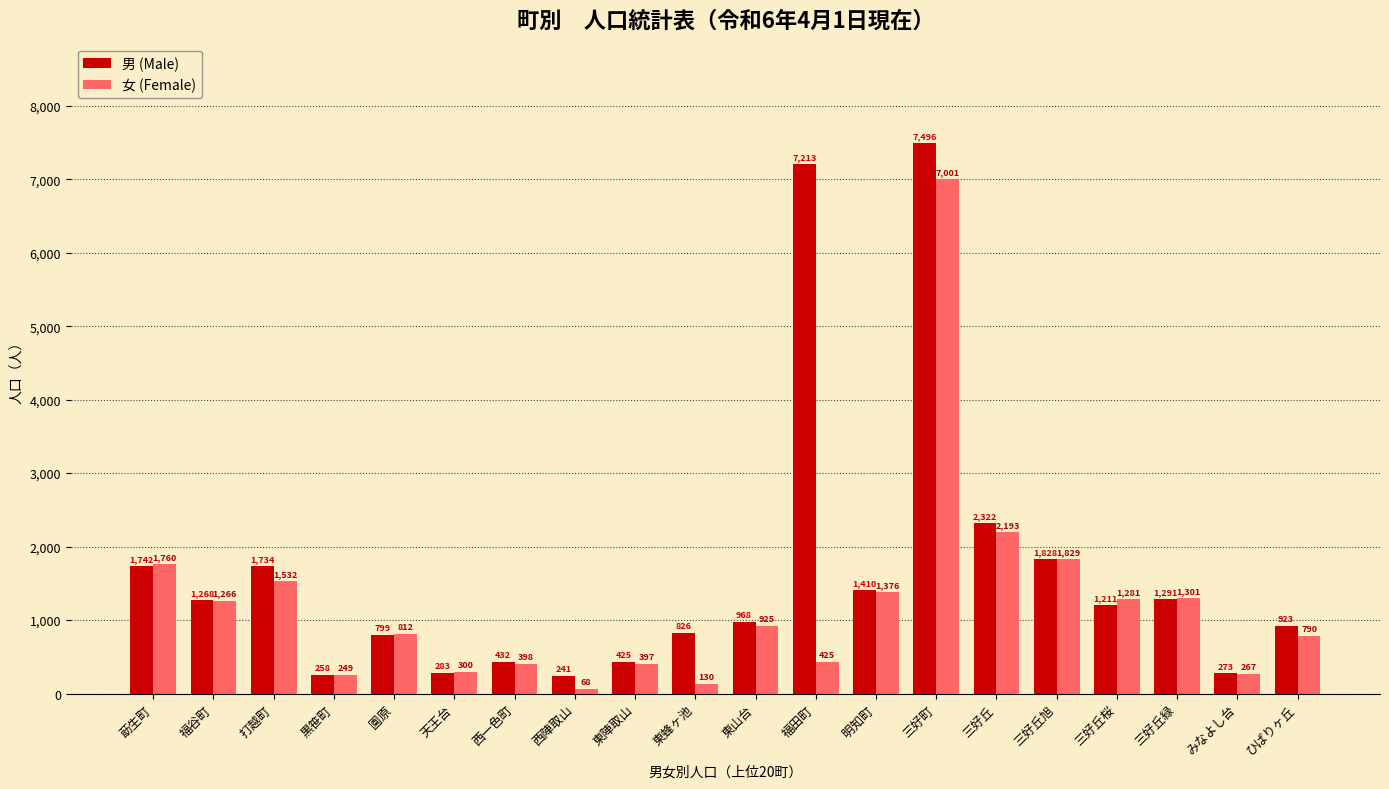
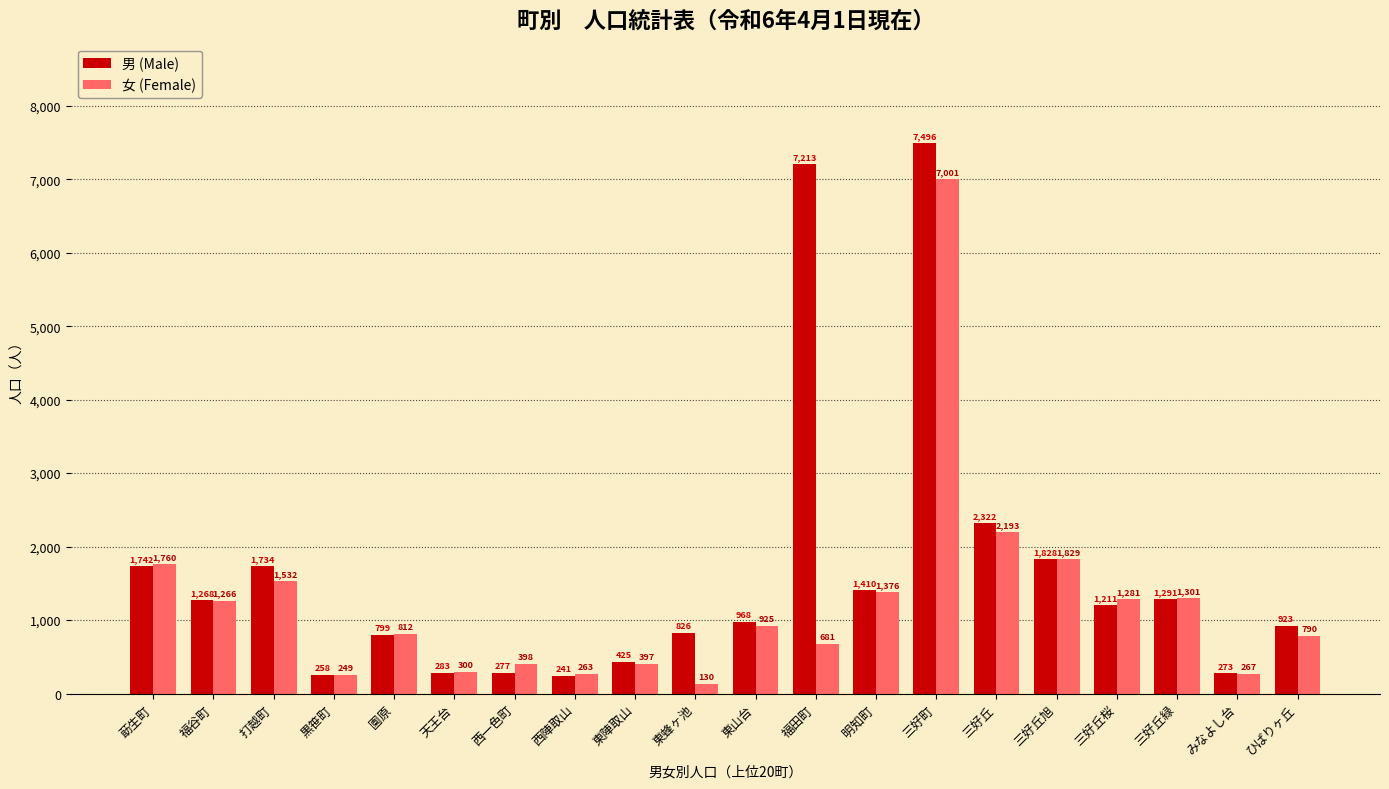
  {
    "男 (Male)": {
      "莇生町": "1,742",
      "福谷町": "1,268",
      "打越町": "1,734",
      "黒笹町": "258",
      "園原": "799",
      "天王台": "283",
-     "西一色町": "432",
+     "西一色町": "277",
      "西陣取山": "241",
      "東陣取山": "425",
      "東蜂ヶ池": "826",
      "東山台": "968",
      "福田町": "7,213",
      "明知町": "1,410",
      "三好町": "7,496",
      "三好丘": "2,322",
      "三好丘旭": "1,828",
      "三好丘桜": "1,211",
      "三好丘緑": "1,291",
      "みなよし台": "273",
      "ひばりヶ丘": "923"
    },
    "女 (Female)": {
      "莇生町": "1,760",
      "福谷町": "1,266",
      "打越町": "1,532",
      "黒笹町": "249",
      "園原": "812",
      "天王台": "300",
      "西一色町": "398",
-     "西陣取山": "68",
+     "西陣取山": "263",
      "東陣取山": "397",
      "東蜂ヶ池": "130",
      "東山台": "925",
-     "福田町": "425",
+     "福田町": "681",
      "明知町": "1,376",
      "三好町": "7,001",
      "三好丘": "2,193",
      "三好丘旭": "1,829",
      "三好丘桜": "1,281",
      "三好丘緑": "1,301",
      "みなよし台": "267",
      "ひばりヶ丘": "790"
    }
  }
